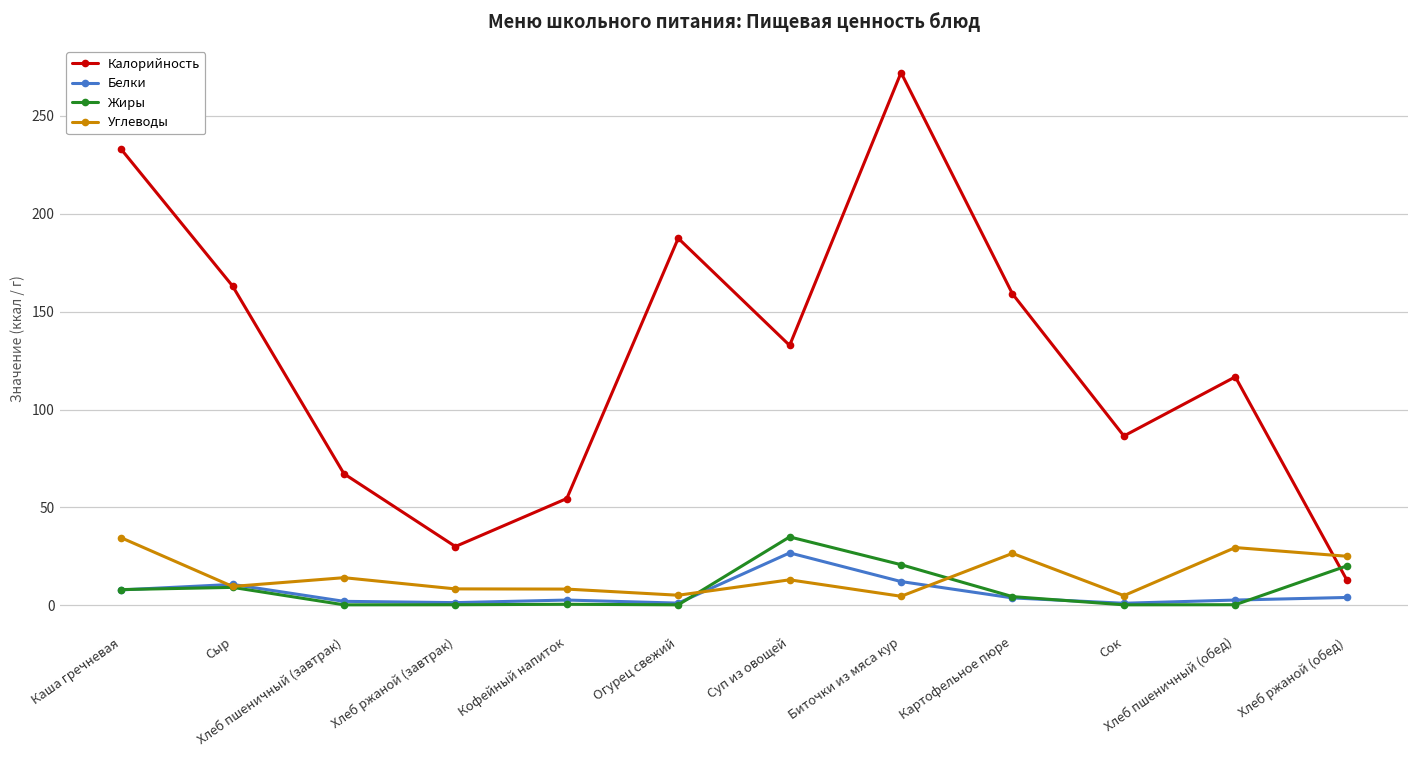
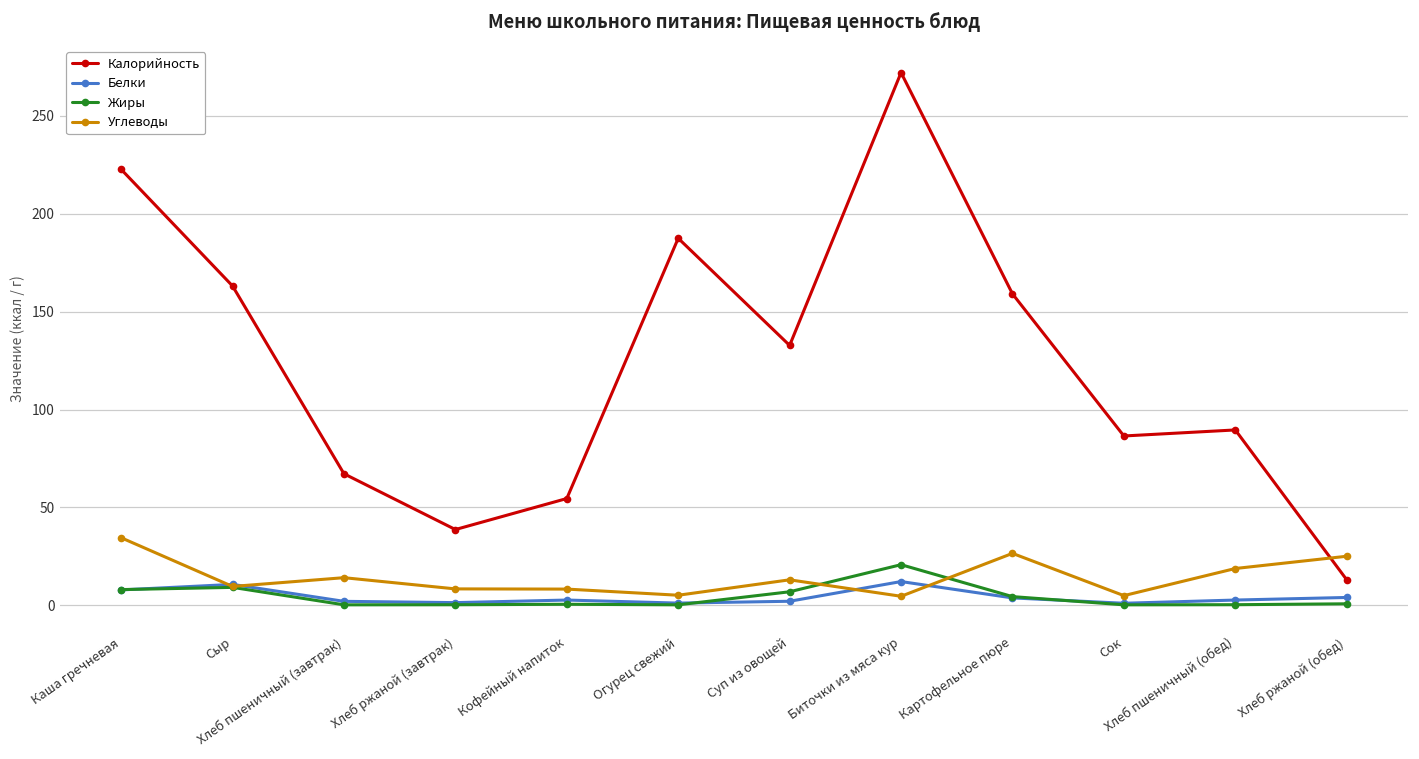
  {
    "Калорийность": {
-     "Каша гречневая": 233,
+     "Каша гречневая": 223,
      "Сыр": 163,
      "Хлеб пшеничный (завтрак)": 67,
-     "Хлеб ржаной (завтрак)": 30,
+     "Хлеб ржаной (завтрак)": 39,
      "Кофейный напиток": 55,
      "Огурец свежий": 188,
      "Суп из овощей": 133,
      "Биточки из мяса кур": 272,
      "Картофельное пюре": 159,
      "Сок": 86,
-     "Хлеб пшеничный (обед)": 117,
+     "Хлеб пшеничный (обед)": 90,
      "Хлеб ржаной (обед)": 13
    },
    "Белки": {
      "Хлеб пшеничный (завтрак)": 2,
      "Кофейный напиток": 3,
-     "Суп из овощей": 27,
+     "Суп из овощей": 2,
      "Биточки из мяса кур": 12,
      "Хлеб пшеничный (обед)": 3,
      "Хлеб ржаной (обед)": 4
    },
    "Жиры": {
      "Хлеб пшеничный (завтрак)": 0,
      "Кофейный напиток": 0,
-     "Суп из овощей": 35,
+     "Суп из овощей": 7,
      "Биточки из мяса кур": 21,
      "Хлеб пшеничный (обед)": 0,
-     "Хлеб ржаной (обед)": 20
+     "Хлеб ржаной (обед)": 1
    },
    "Углеводы": {
      "Каша гречневая": 34,
      "Хлеб пшеничный (завтрак)": 14,
      "Хлеб ржаной (завтрак)": 8,
      "Кофейный напиток": 8,
      "Огурец свежий": 5,
      "Суп из овощей": 13,
      "Биточки из мяса кур": 5,
      "Картофельное пюре": 26,
      "Сок": 5,
-     "Хлеб пшеничный (обед)": 29,
+     "Хлеб пшеничный (обед)": 19,
      "Хлеб ржаной (обед)": 25
    }
  }
